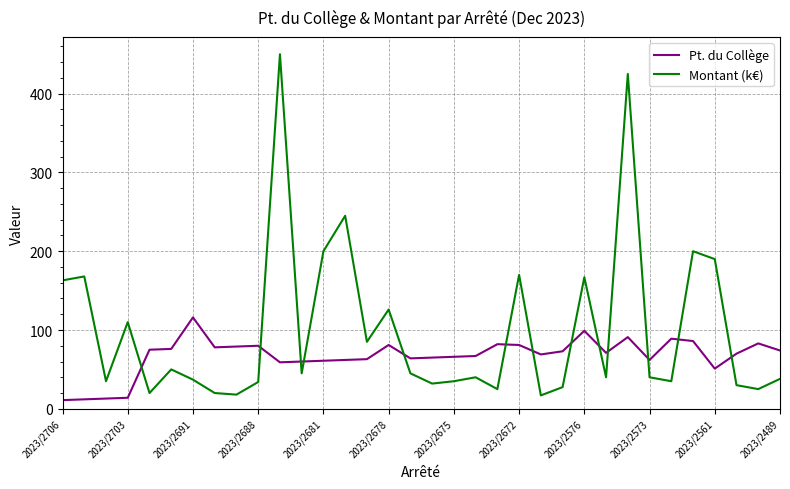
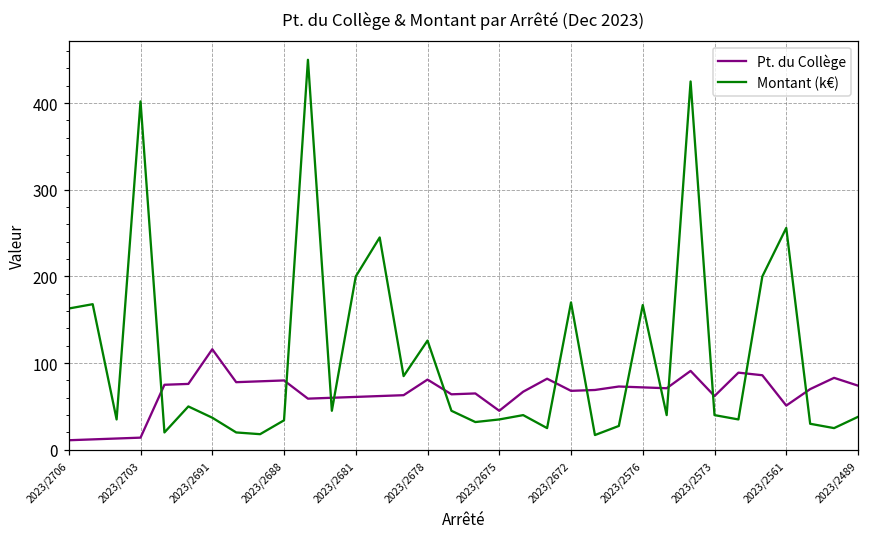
  {
    "Pt. du Collège": {
      "2023/2706": 10,
      "2023/2703": 10,
      "2023/2691": 120,
      "2023/2688": 80,
      "2023/2681": 60,
      "2023/2678": 80,
-     "2023/2675": 70,
-     "2023/2672": 80,
-     "2023/2576": 100,
+     "2023/2675": 50,
+     "2023/2672": 70,
+     "2023/2576": 70,
      "2023/2573": 60,
      "2023/2561": 50,
      "2023/2489": 70
    },
    "Montant (k€)": {
      "2023/2706": 160,
-     "2023/2703": 110,
+     "2023/2703": 400,
      "2023/2691": 40,
      "2023/2688": 30,
      "2023/2681": 200,
      "2023/2678": 130,
      "2023/2675": 40,
      "2023/2672": 170,
      "2023/2576": 170,
      "2023/2573": 40,
-     "2023/2561": 190,
+     "2023/2561": 260,
      "2023/2489": 40
    }
  }
